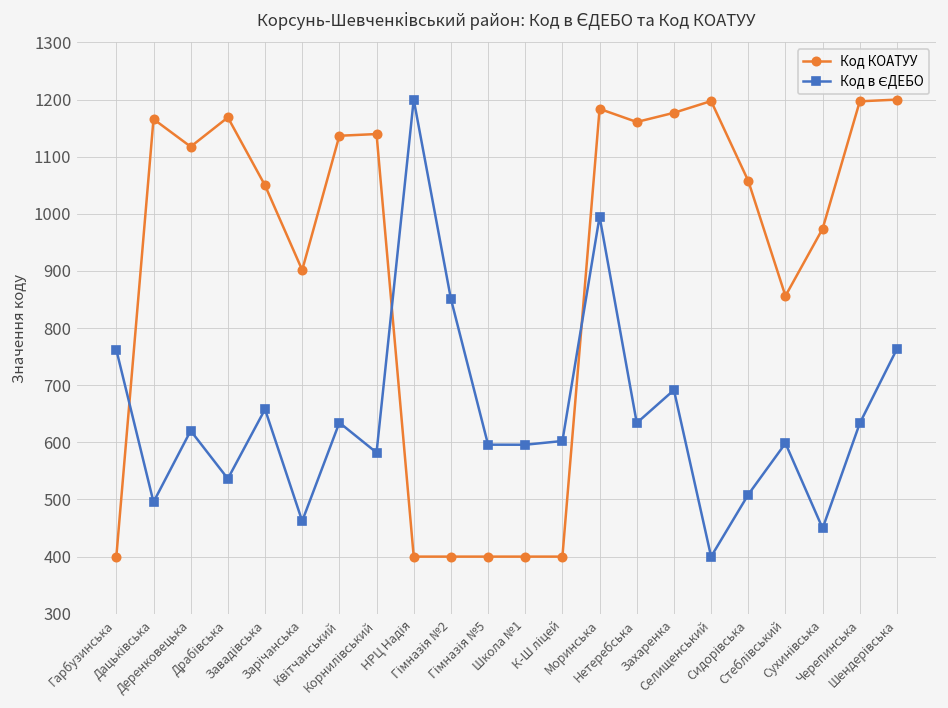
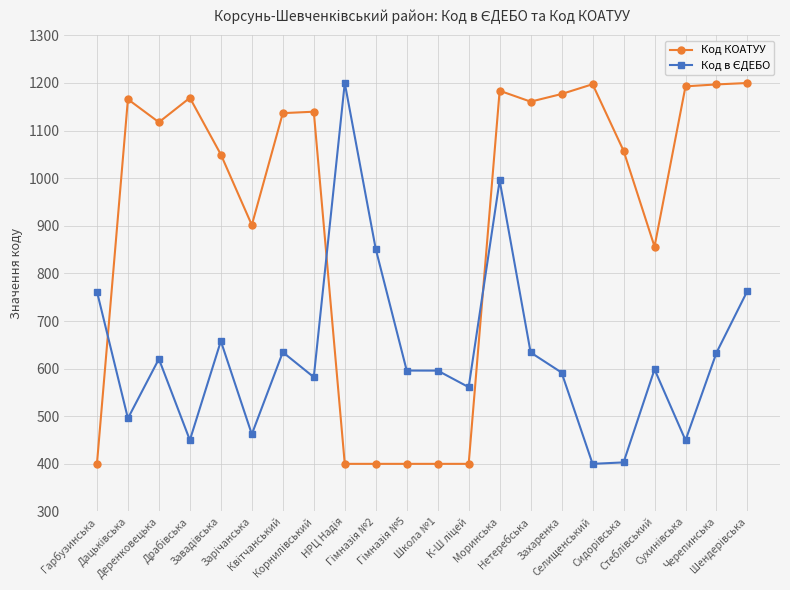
  {
    "Код КОАТУУ": {
      "Гарбузинська": 400,
      "Дацьківська": 1170,
      "Деренковецька": 1120,
      "Драбівська": 1170,
      "Завадівська": 1050,
      "Зарічанська": 900,
      "Квітчанський": 1140,
      "Корнилівський": 1140,
      "НРЦ Надія": 400,
      "Гімназія №2": 400,
      "Гімназія №5": 400,
      "Школа №1": 400,
      "К-Ш ліцей": 400,
      "Моринська": 1180,
      "Нетеребська": 1160,
      "Захаренка": 1180,
      "Селищенський": 1200,
      "Сидорівська": 1060,
      "Стеблівський": 860,
-     "Сухинівська": 970,
+     "Сухинівська": 1190,
      "Черепинська": 1200,
      "Шендерівська": 1200
    },
    "Код в ЄДЕБО": {
      "Гарбузинська": 760,
      "Дацьківська": 500,
      "Деренковецька": 620,
-     "Драбівська": 540,
+     "Драбівська": 450,
      "Завадівська": 660,
      "Зарічанська": 460,
      "Квітчанський": 630,
      "Корнилівський": 580,
      "НРЦ Надія": 1200,
      "Гімназія №2": 850,
      "Гімназія №5": 600,
      "Школа №1": 600,
-     "К-Ш ліцей": 600,
+     "К-Ш ліцей": 560,
      "Моринська": 1000,
      "Нетеребська": 630,
-     "Захаренка": 690,
+     "Захаренка": 590,
      "Селищенський": 400,
-     "Сидорівська": 510,
+     "Сидорівська": 400,
      "Стеблівський": 600,
      "Сухинівська": 450,
      "Черепинська": 630,
      "Шендерівська": 760
    }
  }
